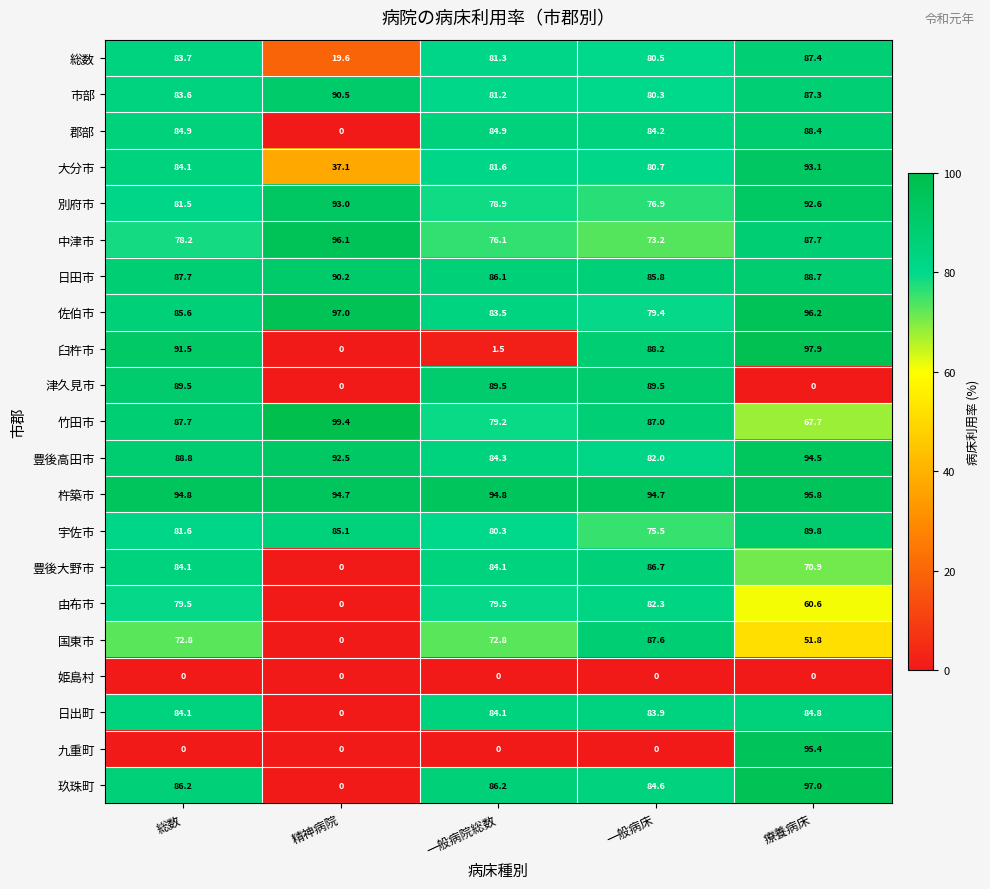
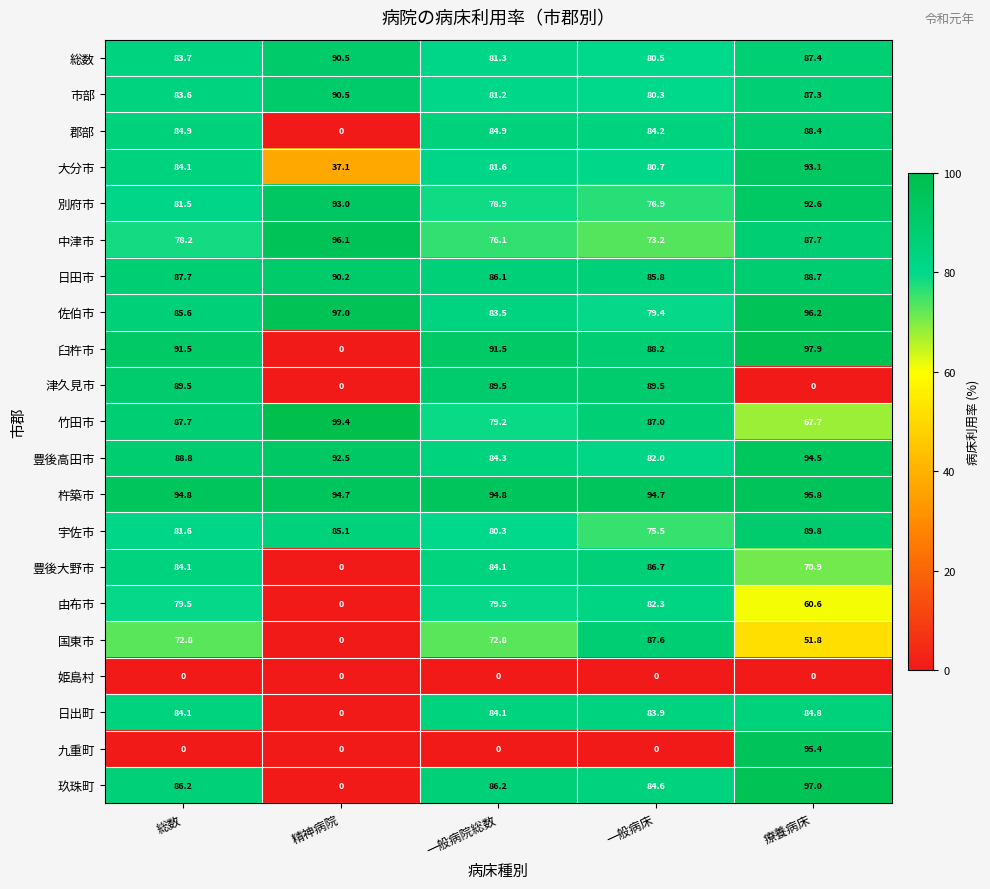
  {
    "総数": {
      "総数": 83.7,
-     "精神病院": 19.6,
+     "精神病院": 90.5,
      "一般病院総数": 81.3,
      "一般病床": 80.5,
      "療養病床": 87.4
    },
    "市部": {
      "総数": 83.6,
      "精神病院": 90.5,
      "一般病院総数": 81.2,
      "一般病床": 80.3,
      "療養病床": 87.3
    },
    "郡部": {
      "総数": 84.9,
      "精神病院": 0,
      "一般病院総数": 84.9,
      "一般病床": 84.2,
      "療養病床": 88.4
    },
    "大分市": {
      "総数": 84.1,
      "精神病院": 37.1,
      "一般病院総数": 81.6,
      "一般病床": 80.7,
      "療養病床": 93.1
    },
    "別府市": {
      "総数": 81.5,
      "精神病院": 93.0,
      "一般病院総数": 78.9,
      "一般病床": 76.9,
      "療養病床": 92.6
    },
    "中津市": {
      "総数": 78.2,
      "精神病院": 96.1,
      "一般病院総数": 76.1,
      "一般病床": 73.2,
      "療養病床": 87.7
    },
    "日田市": {
      "総数": 87.7,
      "精神病院": 90.2,
      "一般病院総数": 86.1,
      "一般病床": 85.8,
      "療養病床": 88.7
    },
    "佐伯市": {
      "総数": 85.6,
      "精神病院": 97.0,
      "一般病院総数": 83.5,
      "一般病床": 79.4,
      "療養病床": 96.2
    },
    "臼杵市": {
      "総数": 91.5,
      "精神病院": 0,
-     "一般病院総数": 1.5,
+     "一般病院総数": 91.5,
      "一般病床": 88.2,
      "療養病床": 97.9
    },
    "津久見市": {
      "総数": 89.5,
      "精神病院": 0,
      "一般病院総数": 89.5,
      "一般病床": 89.5,
      "療養病床": 0
    },
    "竹田市": {
      "総数": 87.7,
      "精神病院": 99.4,
      "一般病院総数": 79.2,
      "一般病床": 87.0,
      "療養病床": 67.7
    },
    "豊後高田市": {
      "総数": 88.8,
      "精神病院": 92.5,
      "一般病院総数": 84.3,
      "一般病床": 82.0,
      "療養病床": 94.5
    },
    "杵築市": {
      "総数": 94.8,
      "精神病院": 94.7,
      "一般病院総数": 94.8,
      "一般病床": 94.7,
      "療養病床": 95.8
    },
    "宇佐市": {
      "総数": 81.6,
      "精神病院": 85.1,
      "一般病院総数": 80.3,
      "一般病床": 75.5,
      "療養病床": 89.8
    },
    "豊後大野市": {
      "総数": 84.1,
      "精神病院": 0,
      "一般病院総数": 84.1,
      "一般病床": 86.7,
      "療養病床": 70.9
    },
    "由布市": {
      "総数": 79.5,
      "精神病院": 0,
      "一般病院総数": 79.5,
      "一般病床": 82.3,
      "療養病床": 60.6
    },
    "国東市": {
      "総数": 72.8,
      "精神病院": 0,
      "一般病院総数": 72.8,
      "一般病床": 87.6,
      "療養病床": 51.8
    },
    "姫島村": {
      "総数": 0,
      "精神病院": 0,
      "一般病院総数": 0,
      "一般病床": 0,
      "療養病床": 0
    },
    "日出町": {
      "総数": 84.1,
      "精神病院": 0,
      "一般病院総数": 84.1,
      "一般病床": 83.9,
      "療養病床": 84.8
    },
    "九重町": {
      "総数": 0,
      "精神病院": 0,
      "一般病院総数": 0,
      "一般病床": 0,
      "療養病床": 95.4
    },
    "玖珠町": {
      "総数": 86.2,
      "精神病院": 0,
      "一般病院総数": 86.2,
      "一般病床": 84.6,
      "療養病床": 97.0
    }
  }
